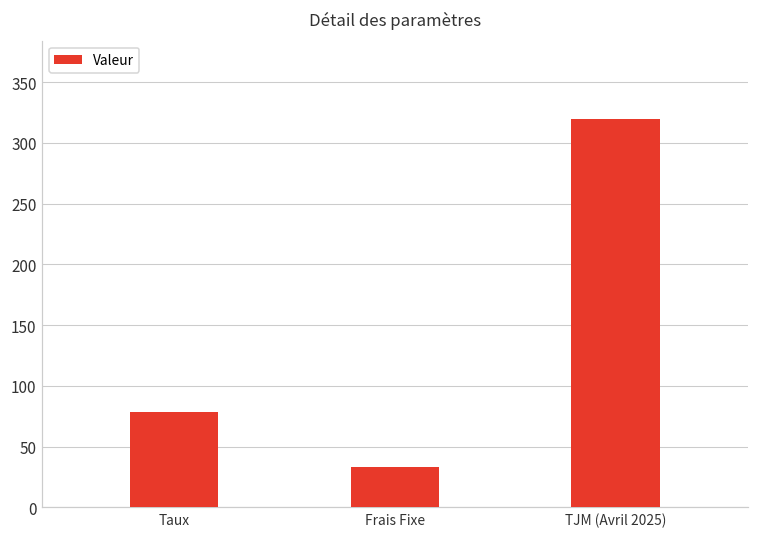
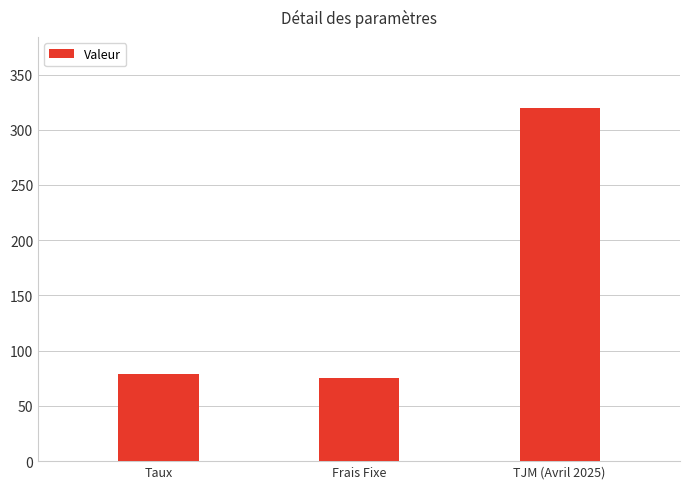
  {
    "Taux": 79,
-   "Frais Fixe": 33,
+   "Frais Fixe": 75,
    "TJM (Avril 2025)": 320
  }
